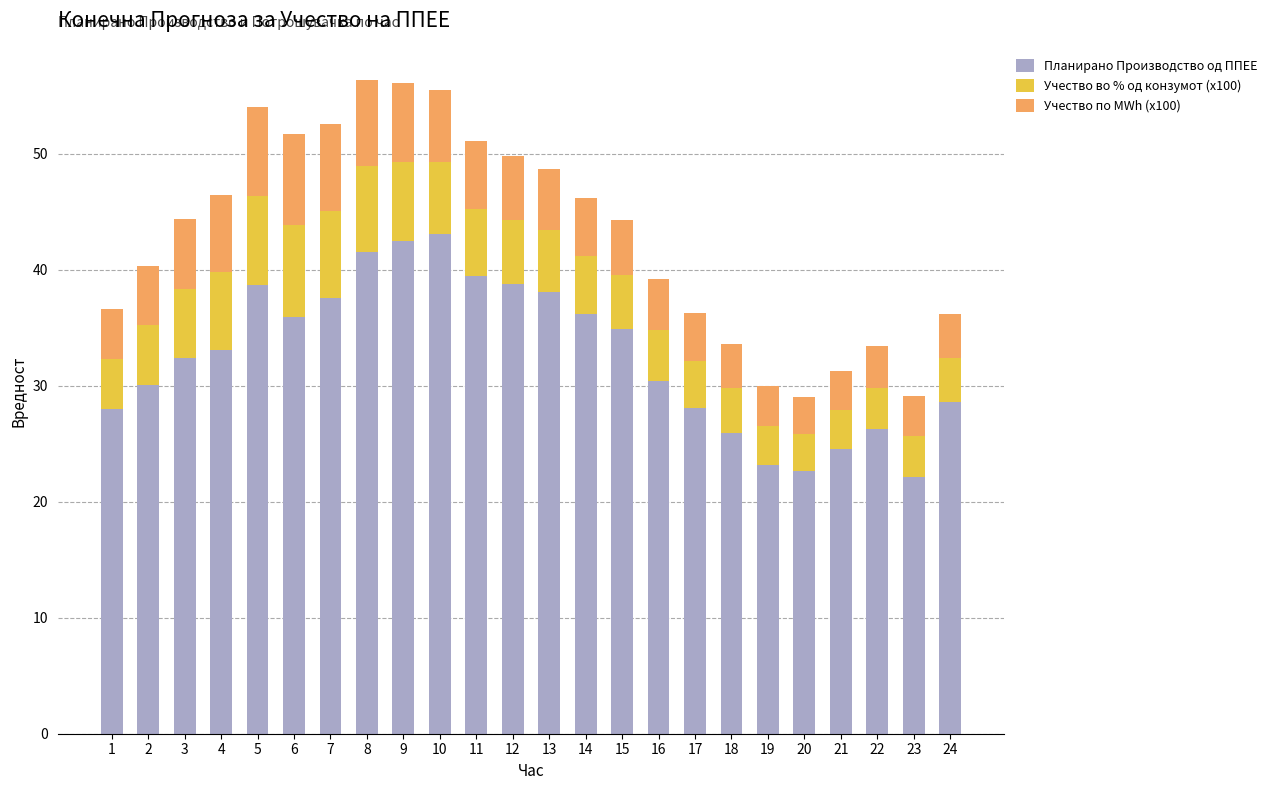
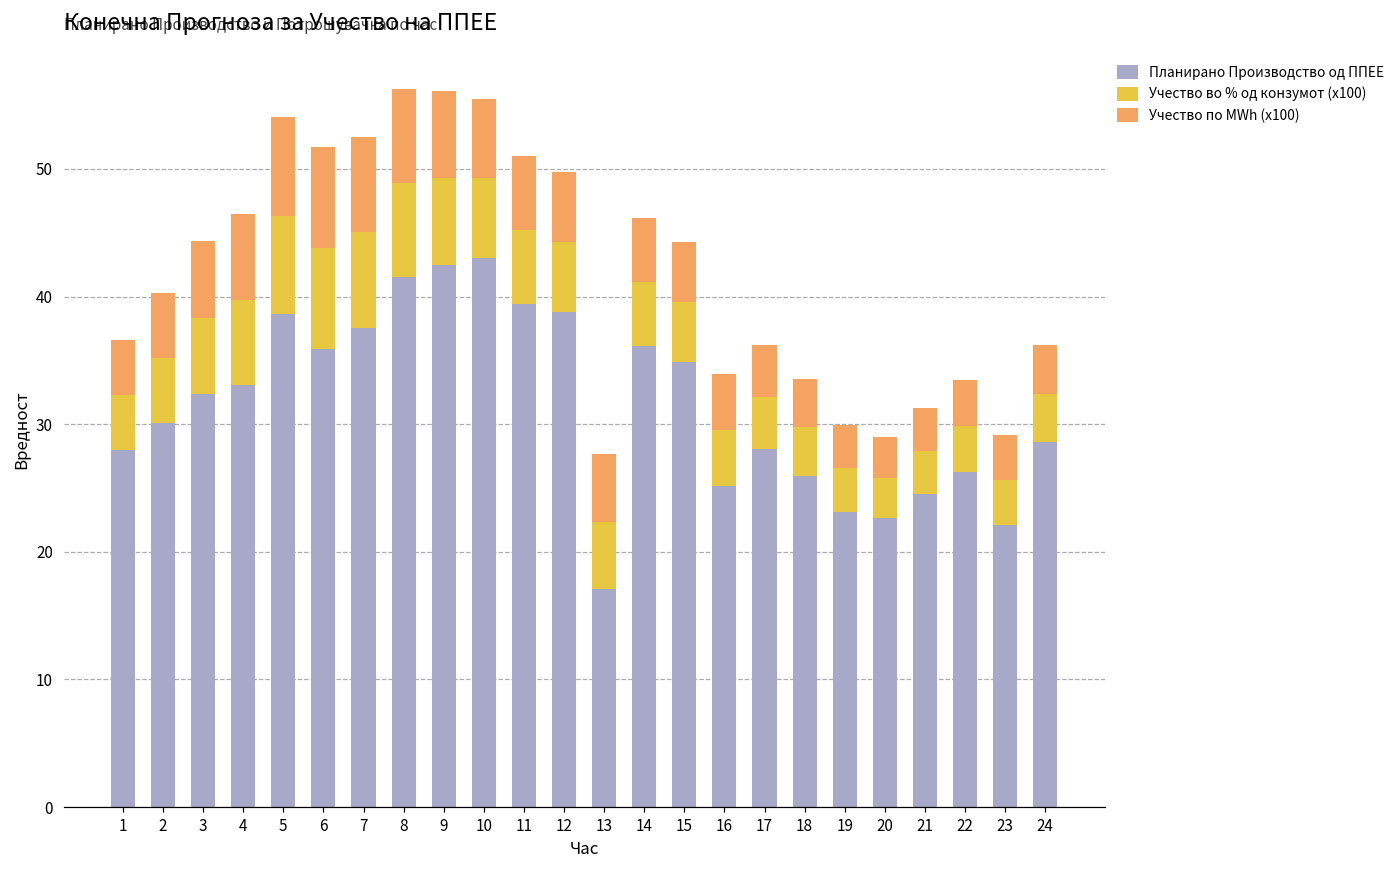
  {
    "Планирано Производство од ППЕЕ": {
      "1": 28.0,
      "2": 30.1,
      "3": 32.4,
      "4": 33.1,
      "5": 38.6,
      "6": 35.9,
      "7": 37.5,
      "8": 41.5,
      "9": 42.5,
      "10": 43.1,
      "11": 39.5,
      "12": 38.8,
-     "13": 38.1,
+     "13": 17.1,
      "14": 36.2,
      "15": 34.9,
-     "16": 30.4,
+     "16": 25.2,
      "17": 28.0,
      "18": 26.0,
      "19": 23.1,
      "20": 22.6,
      "21": 24.5,
      "22": 26.2,
      "23": 22.1,
      "24": 28.6
    }
  }
